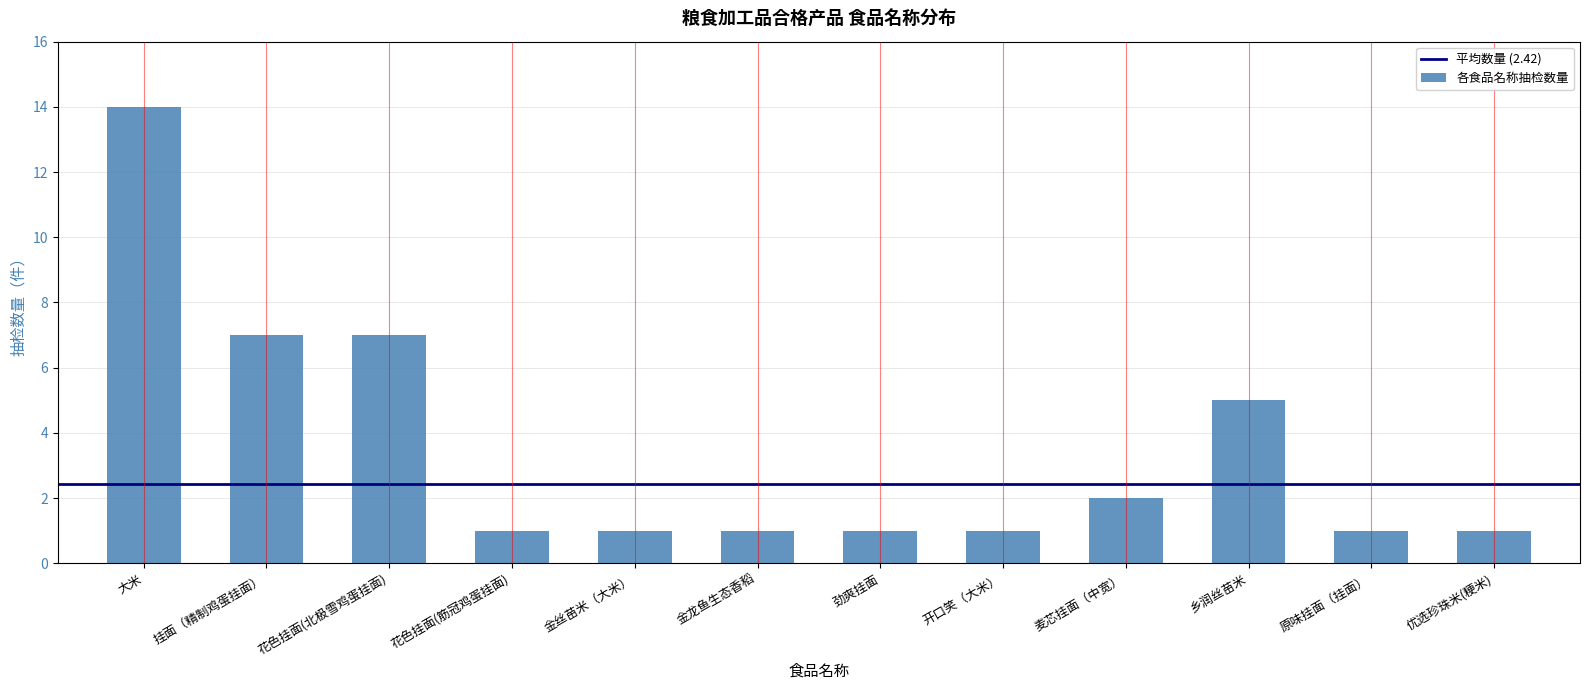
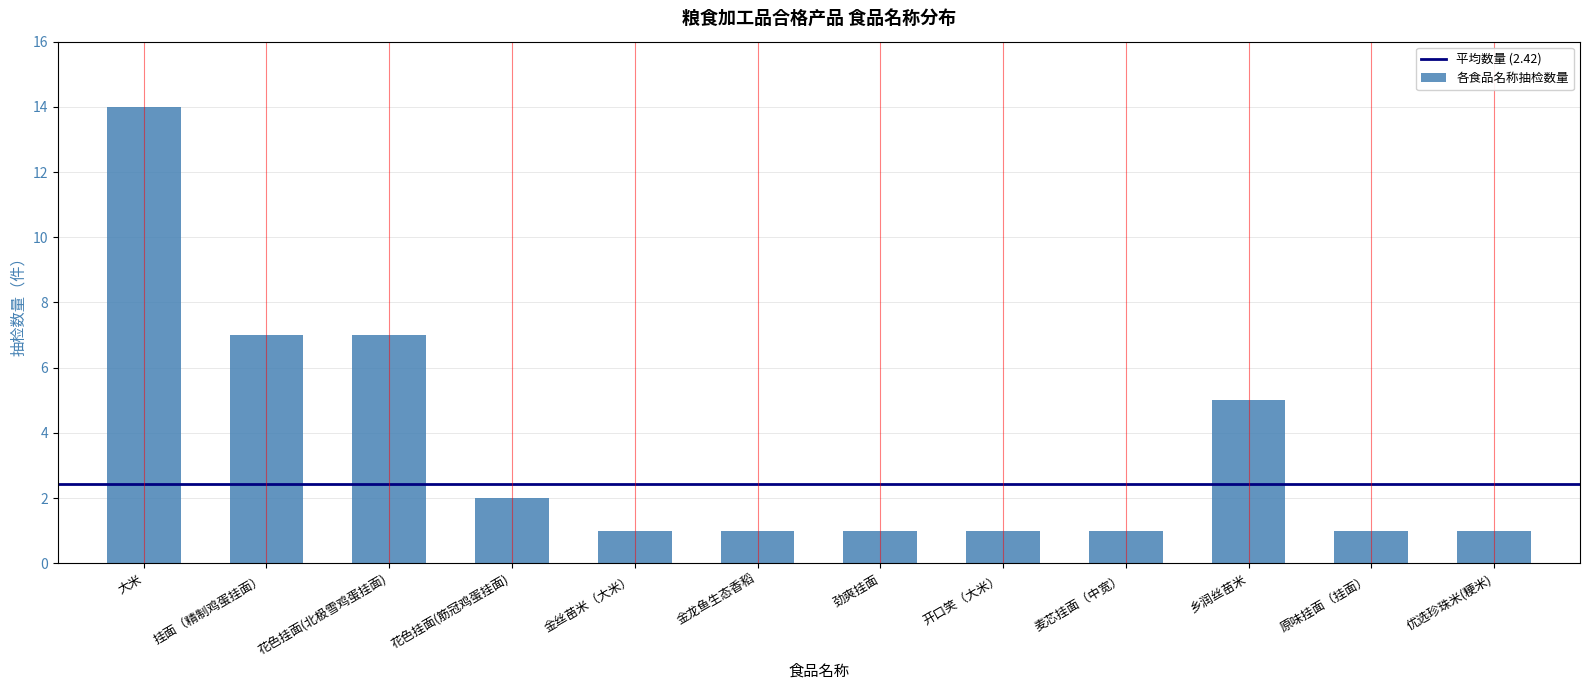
  {
    "大米": 14,
    "挂面（精制鸡蛋挂面）": 7,
    "花色挂面(北极雪鸡蛋挂面)": 7,
-   "花色挂面(筋冠鸡蛋挂面)": 1,
+   "花色挂面(筋冠鸡蛋挂面)": 2,
    "金丝苗米（大米）": 1,
    "金龙鱼生态香稻": 1,
    "劲爽挂面": 1,
    "开口笑（大米）": 1,
-   "麦芯挂面（中宽）": 2,
+   "麦芯挂面（中宽）": 1,
    "乡润丝苗米": 5,
    "原味挂面（挂面）": 1,
    "优选珍珠米(粳米)": 1
  }
